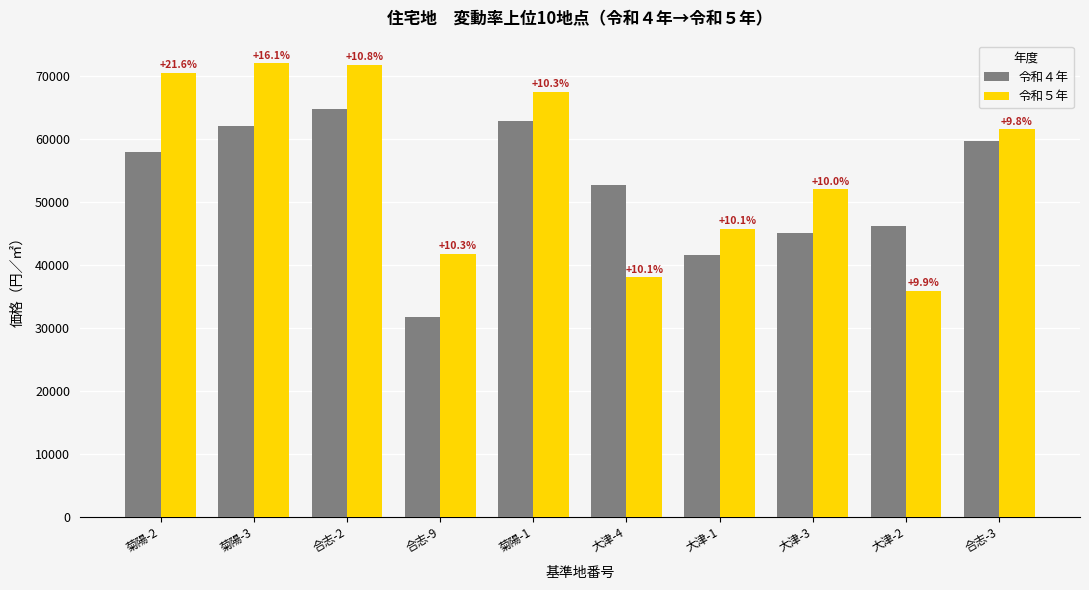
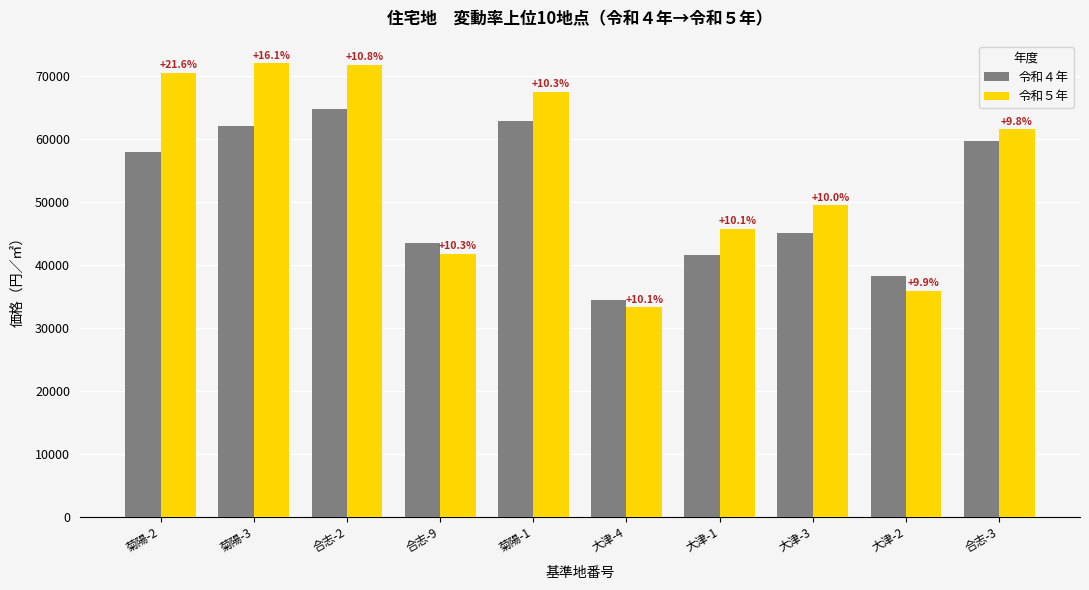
  {
    "令和４年": {
      "菊陽-2": 58000,
      "菊陽-3": 62000,
      "合志-2": 65000,
-     "合志-9": 32000,
+     "合志-9": 44000,
      "菊陽-1": 63000,
-     "大津-4": 53000,
+     "大津-4": 35000,
      "大津-1": 42000,
      "大津-3": 45000,
-     "大津-2": 46000,
+     "大津-2": 38000,
      "合志-3": 60000
    },
    "令和５年": {
-     "大津-4": 38000,
-     "大津-3": 52000
+     "大津-4": 33000,
+     "大津-3": 50000
    }
  }
